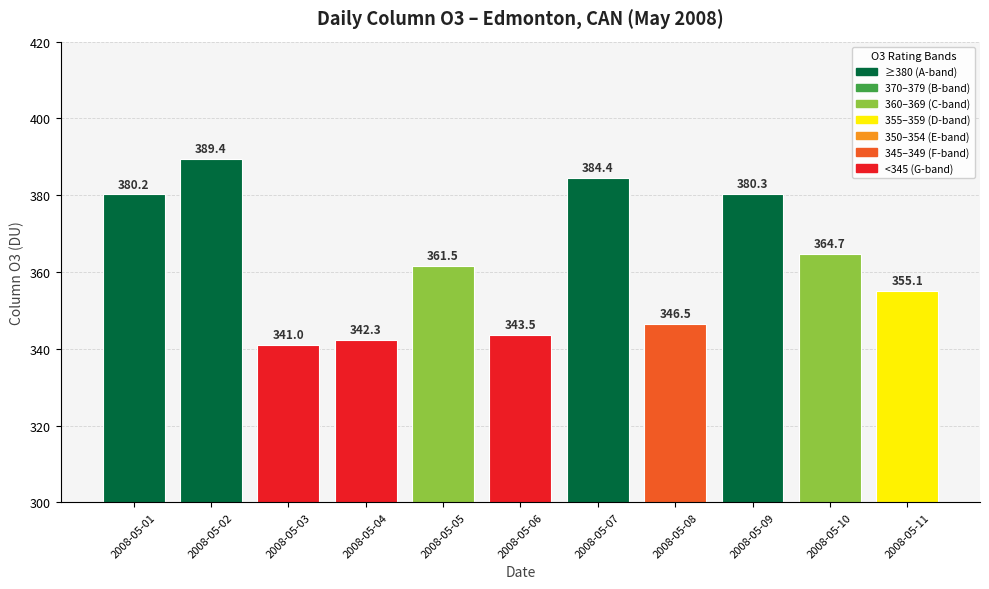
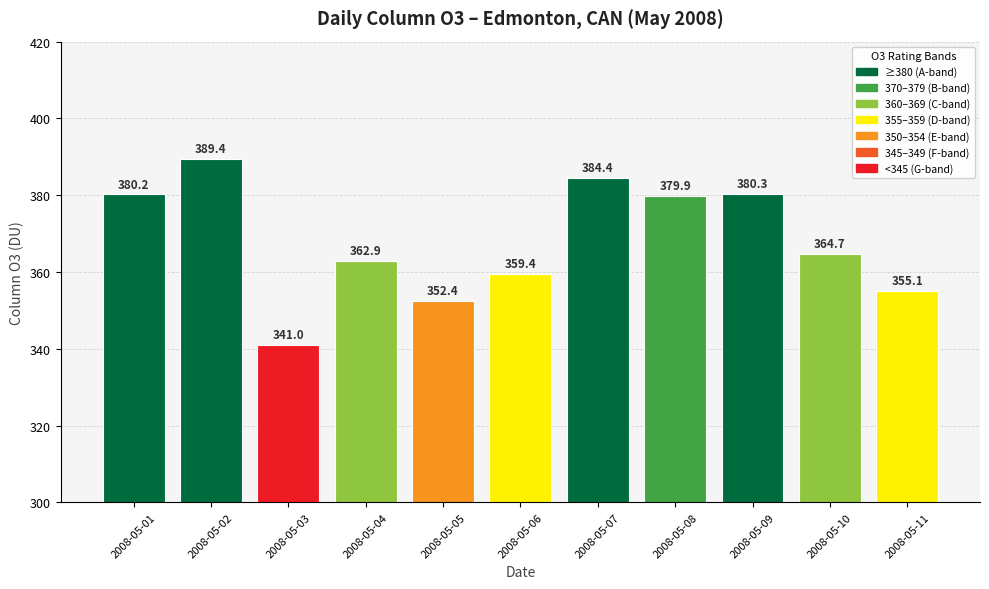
  {
    "2008-05-01": 380.2,
    "2008-05-02": 389.4,
    "2008-05-03": 341.0,
-   "2008-05-04": 342.3,
-   "2008-05-05": 361.5,
-   "2008-05-06": 343.5,
+   "2008-05-04": 362.9,
+   "2008-05-05": 352.4,
+   "2008-05-06": 359.4,
    "2008-05-07": 384.4,
-   "2008-05-08": 346.5,
+   "2008-05-08": 379.9,
    "2008-05-09": 380.3,
    "2008-05-10": 364.7,
    "2008-05-11": 355.1
  }
